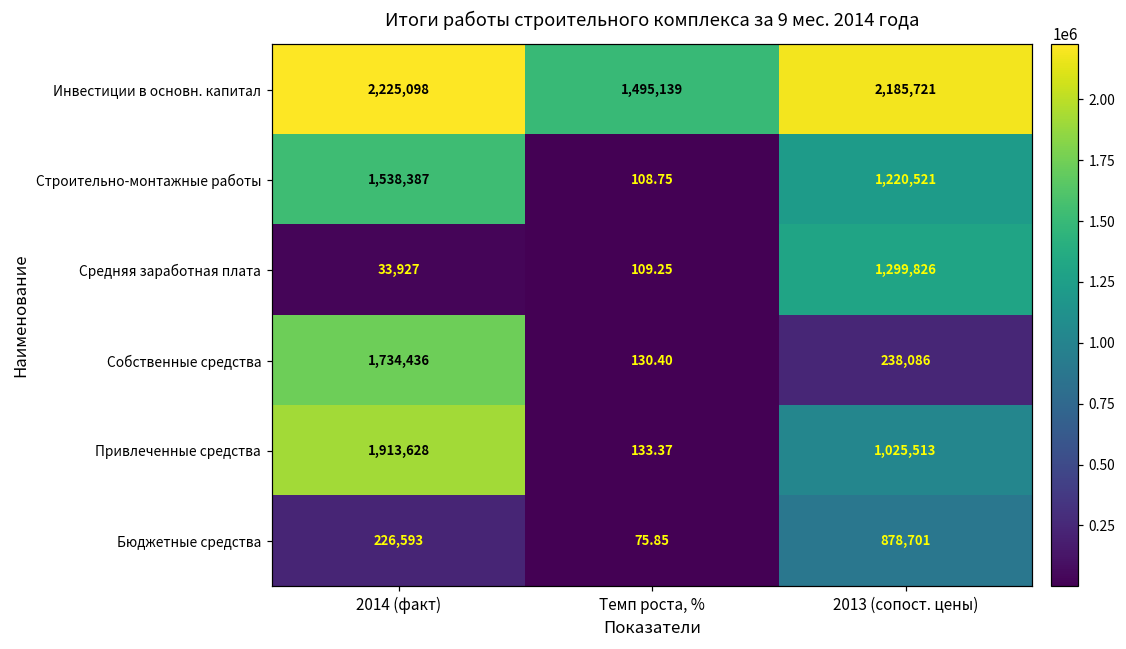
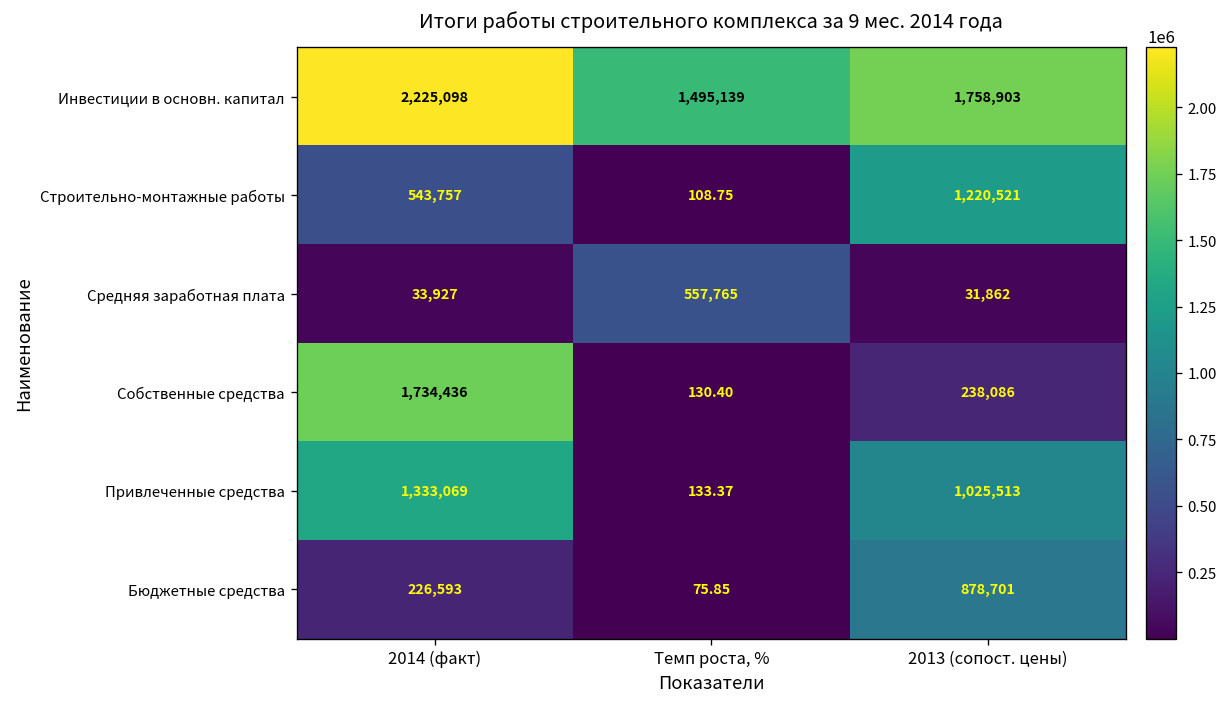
  {
    "Инвестиции в основн. капитал": {
      "2014 (факт)": "2,225,098",
      "Темп роста, %": "1,495,139",
-     "2013 (сопост. цены)": "2,185,721"
+     "2013 (сопост. цены)": "1,758,903"
    },
    "Строительно-монтажные работы": {
-     "2014 (факт)": "1,538,387",
+     "2014 (факт)": "543,757",
      "Темп роста, %": "108.75",
      "2013 (сопост. цены)": "1,220,521"
    },
    "Средняя заработная плата": {
      "2014 (факт)": "33,927",
-     "Темп роста, %": "109.25",
-     "2013 (сопост. цены)": "1,299,826"
+     "Темп роста, %": "557,765",
+     "2013 (сопост. цены)": "31,862"
    },
    "Собственные средства": {
      "2014 (факт)": "1,734,436",
      "Темп роста, %": "130.40",
      "2013 (сопост. цены)": "238,086"
    },
    "Привлеченные средства": {
-     "2014 (факт)": "1,913,628",
+     "2014 (факт)": "1,333,069",
      "Темп роста, %": "133.37",
      "2013 (сопост. цены)": "1,025,513"
    },
    "Бюджетные средства": {
      "2014 (факт)": "226,593",
      "Темп роста, %": "75.85",
      "2013 (сопост. цены)": "878,701"
    }
  }
